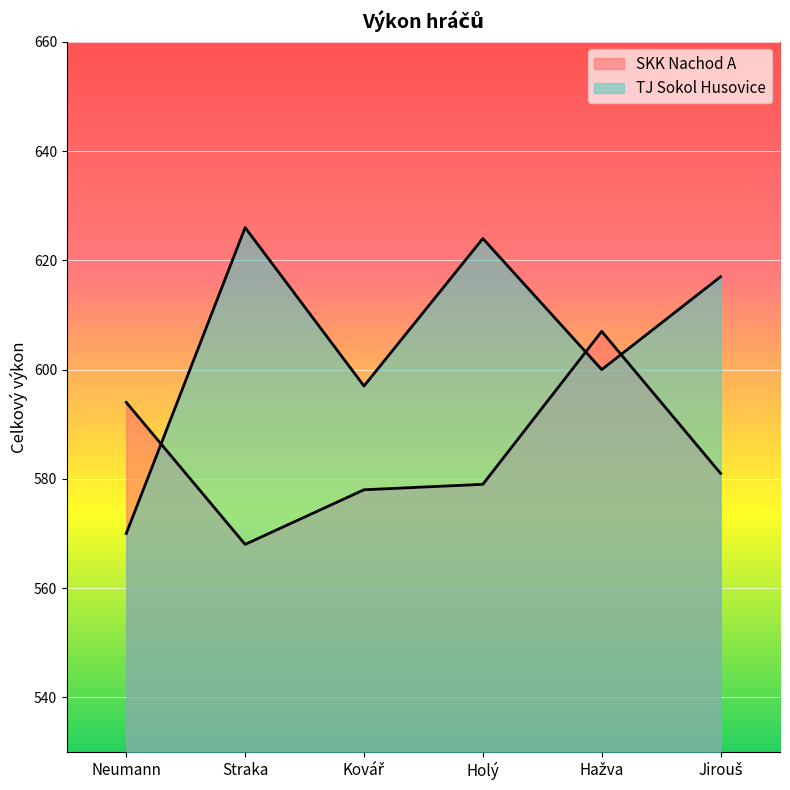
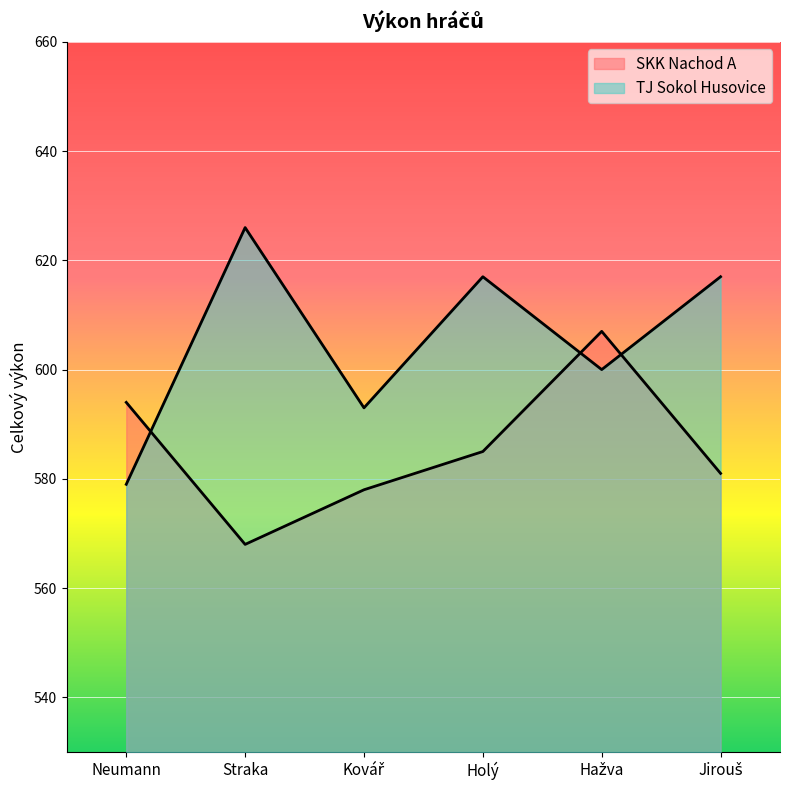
  {
    "SKK Nachod A": {
      "Neumann": 594,
      "Straka": 568,
      "Kovář": 578,
-     "Holý": 579,
+     "Holý": 585,
      "Hažva": 607,
      "Jirouš": 581
    },
    "TJ Sokol Husovice": {
-     "Neumann": 570,
+     "Neumann": 579,
      "Straka": 626,
-     "Kovář": 597,
-     "Holý": 624,
+     "Kovář": 593,
+     "Holý": 617,
      "Hažva": 600,
      "Jirouš": 617
    }
  }
